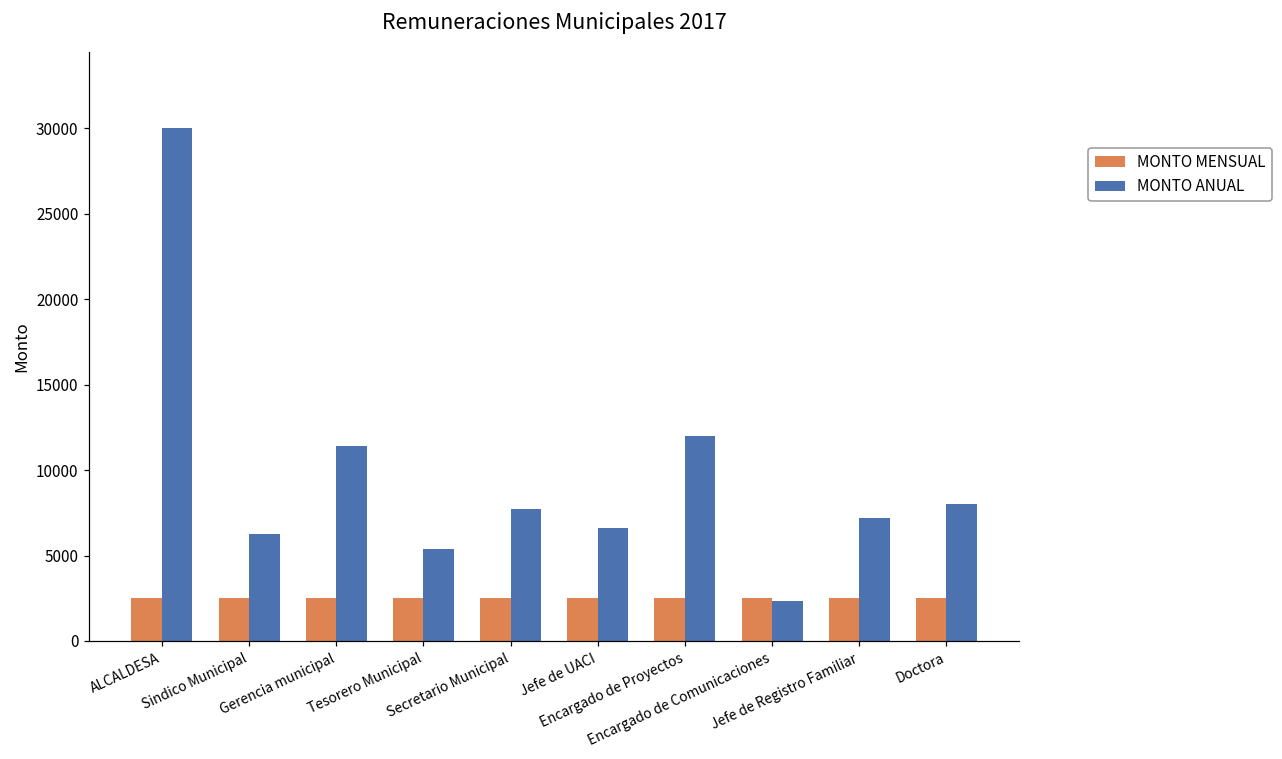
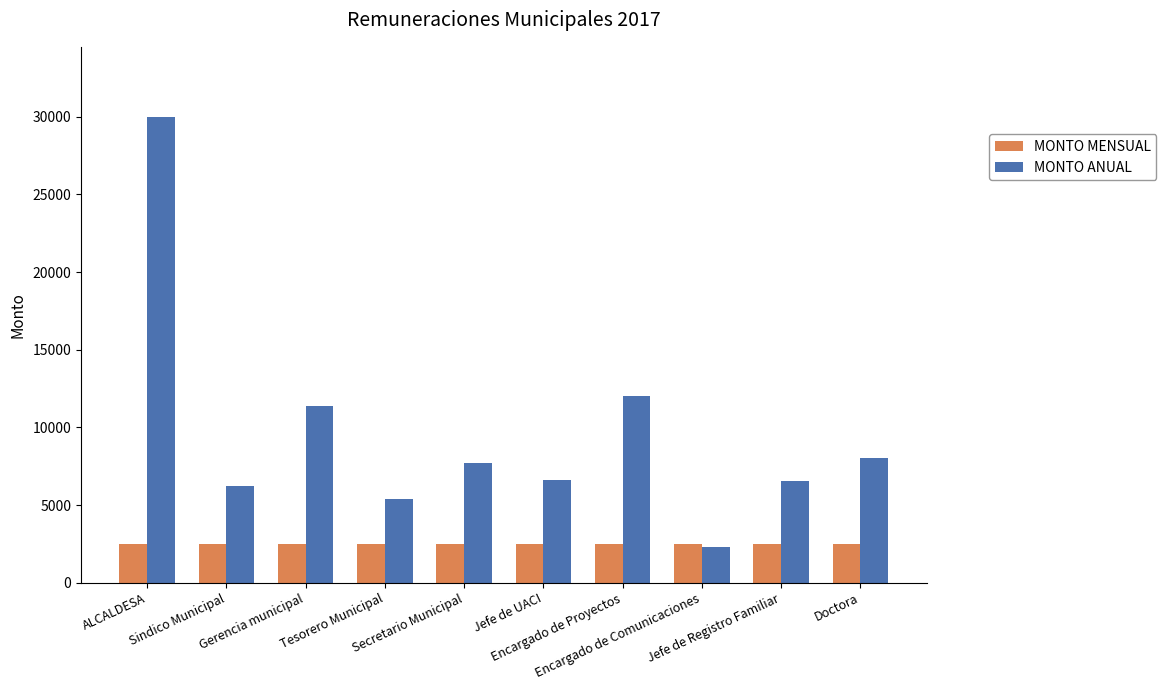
  {
    "MONTO MENSUAL": {
      "ALCALDESA": 2500,
      "Sindico Municipal": 2500,
      "Gerencia municipal": 2500,
      "Tesorero Municipal": 2500,
      "Secretario Municipal": 2500,
      "Jefe de UACI": 2500,
      "Encargado de Proyectos": 2500,
      "Encargado de Comunicaciones": 2500,
      "Jefe de Registro Familiar": 2500,
      "Doctora": 2500
    },
    "MONTO ANUAL": {
      "ALCALDESA": 30000,
      "Sindico Municipal": 6300,
      "Gerencia municipal": 11400,
      "Tesorero Municipal": 5400,
      "Secretario Municipal": 7700,
      "Jefe de UACI": 6600,
      "Encargado de Proyectos": 12000,
      "Encargado de Comunicaciones": 2300,
-     "Jefe de Registro Familiar": 7200,
+     "Jefe de Registro Familiar": 6500,
      "Doctora": 8000
    }
  }
